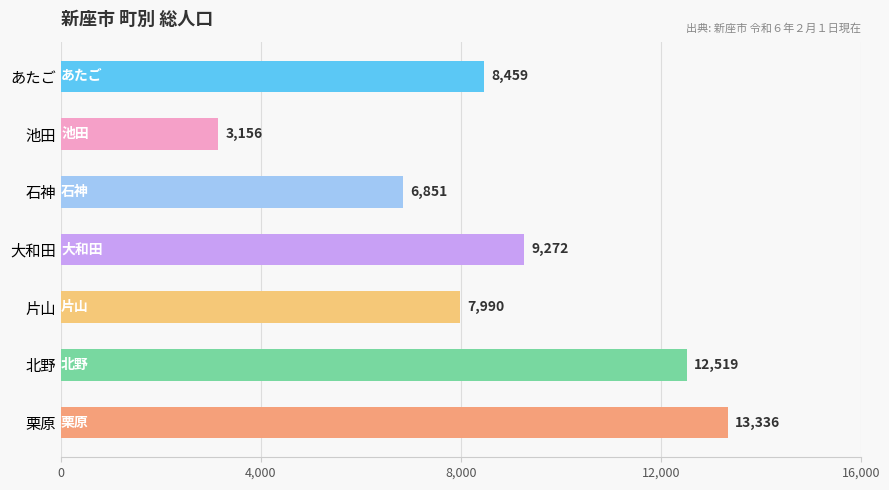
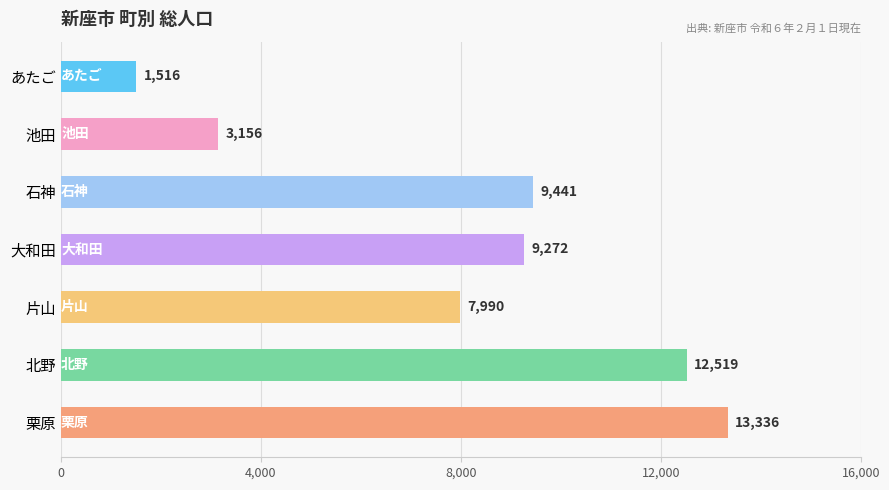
  {
-   "あたご": "8,459",
+   "あたご": "1,516",
    "池田": "3,156",
-   "石神": "6,851",
+   "石神": "9,441",
    "大和田": "9,272",
    "片山": "7,990",
    "北野": "12,519",
    "栗原": "13,336"
  }
